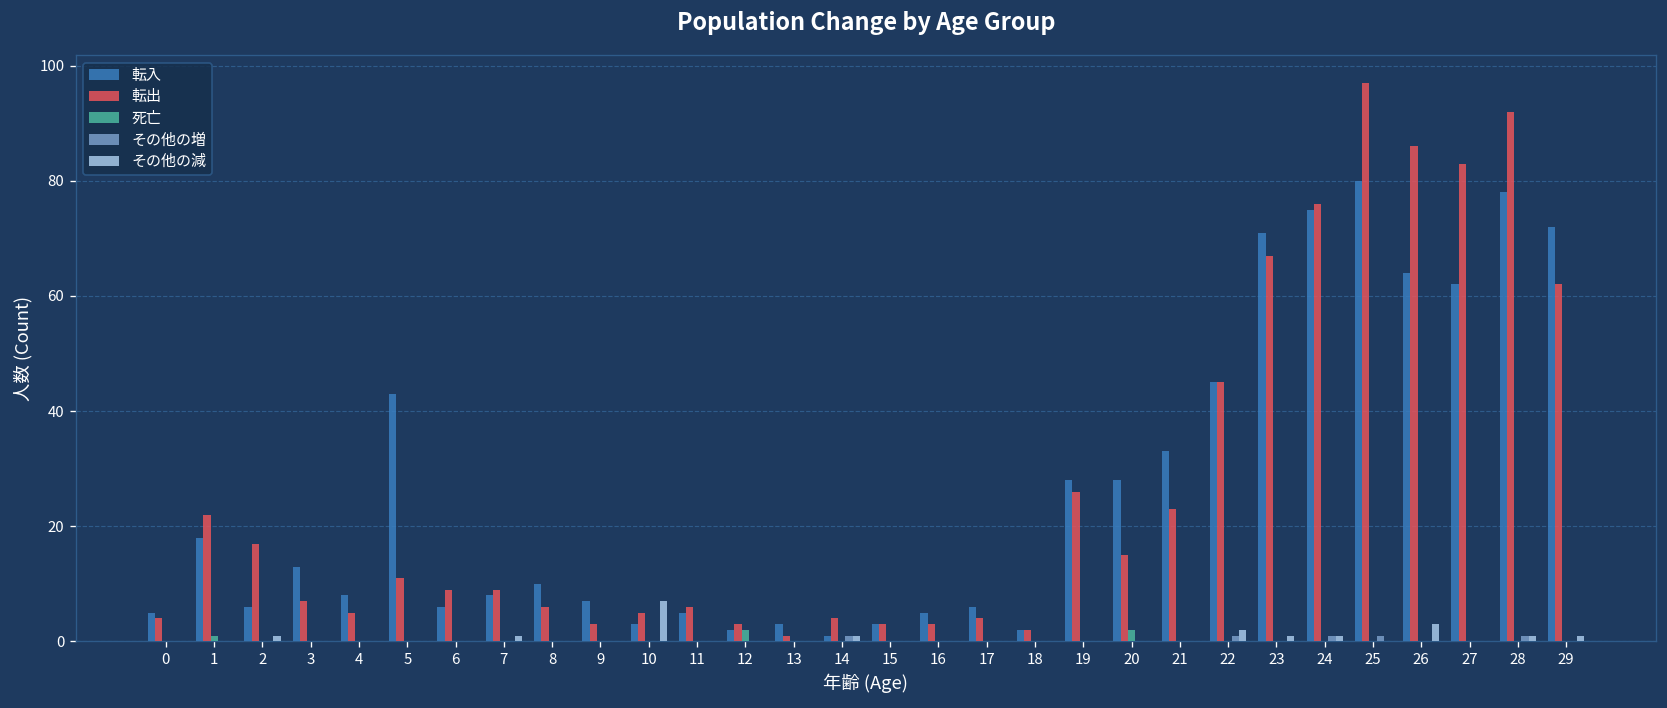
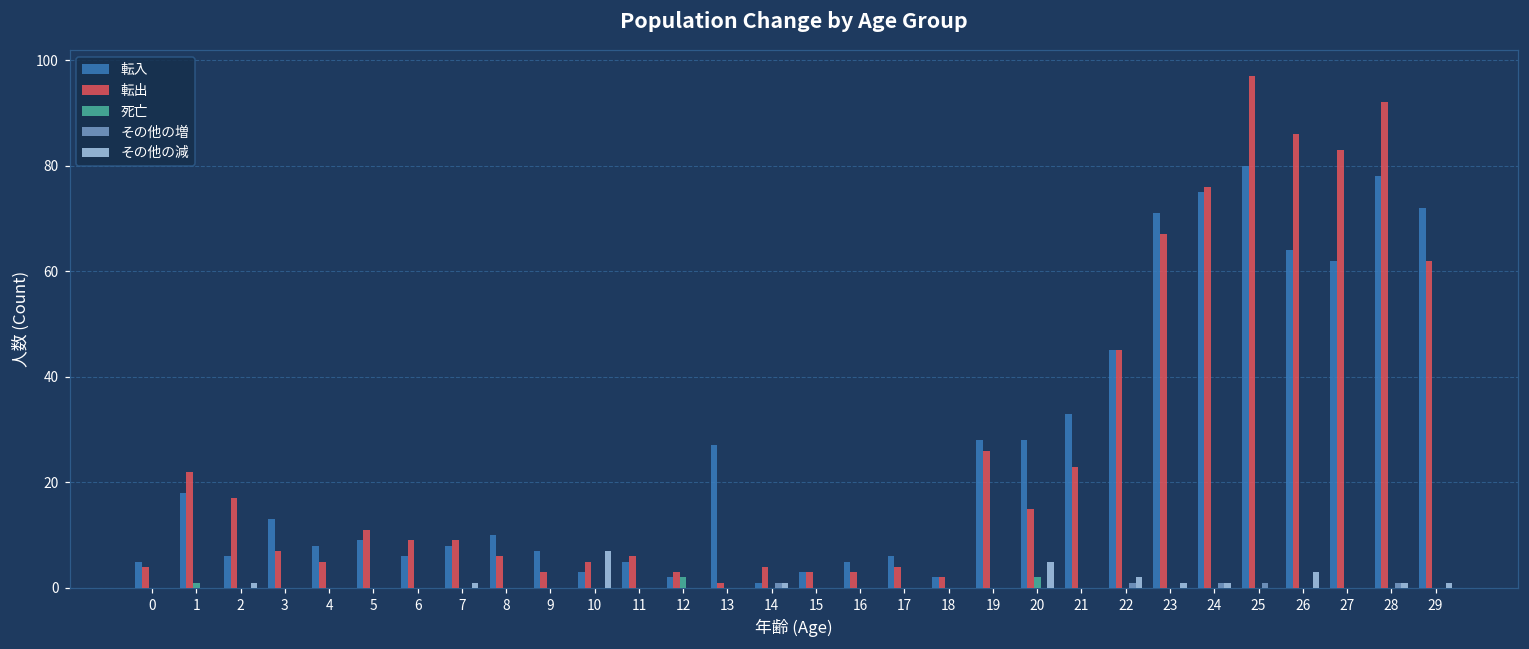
  {
    "転入": {
      "0": 5,
      "1": 18,
      "2": 6,
      "3": 13,
      "4": 8,
-     "5": 43,
+     "5": 9,
      "6": 6,
      "7": 8,
      "8": 10,
      "9": 7,
      "10": 3,
      "11": 5,
      "12": 2,
-     "13": 3,
+     "13": 27,
      "14": 1,
      "15": 3,
      "16": 5,
      "17": 6,
      "18": 2,
      "19": 28,
      "20": 28,
      "21": 33,
      "22": 45,
      "23": 71,
      "24": 75,
      "25": 80,
      "26": 64,
      "27": 62,
      "28": 78,
      "29": 72
    },
    "転出": {
      "0": 4,
      "1": 22,
      "2": 17,
      "3": 7,
      "4": 5,
      "5": 11,
      "6": 9,
      "7": 9,
      "8": 6,
      "9": 3,
      "10": 5,
      "11": 6,
      "12": 3,
      "13": 1,
      "14": 4,
      "15": 3,
      "16": 3,
      "17": 4,
      "18": 2,
      "19": 26,
      "20": 15,
      "21": 23,
      "22": 45,
      "23": 67,
      "24": 76,
      "25": 97,
      "26": 86,
      "27": 83,
      "28": 92,
      "29": 62
    },
    "死亡": {
      "0": 0,
      "1": 1,
      "2": 0,
      "3": 0,
      "4": 0,
      "5": 0,
      "6": 0,
      "7": 0,
      "8": 0,
      "9": 0,
      "10": 0,
      "11": 0,
      "12": 2,
      "13": 0,
      "14": 0,
      "15": 0,
      "16": 0,
      "17": 0,
      "18": 0,
      "19": 0,
      "20": 2,
      "21": 0,
      "22": 0,
      "23": 0,
      "24": 0,
      "25": 0,
      "26": 0,
      "27": 0,
      "28": 0,
      "29": 0
    },
    "その他の増": {
      "0": 0,
      "1": 0,
      "2": 0,
      "3": 0,
      "4": 0,
      "5": 0,
      "6": 0,
      "7": 0,
      "8": 0,
      "9": 0,
      "10": 0,
      "11": 0,
      "12": 0,
      "13": 0,
      "14": 1,
      "15": 0,
      "16": 0,
      "17": 0,
      "18": 0,
      "19": 0,
      "20": 0,
      "21": 0,
      "22": 1,
      "23": 0,
      "24": 1,
      "25": 1,
      "26": 0,
      "27": 0,
      "28": 1,
      "29": 0
    },
    "その他の減": {
      "0": 0,
      "1": 0,
      "2": 1,
      "3": 0,
      "4": 0,
      "5": 0,
      "6": 0,
      "7": 1,
      "8": 0,
      "9": 0,
      "10": 7,
      "11": 0,
      "12": 0,
      "13": 0,
      "14": 1,
      "15": 0,
      "16": 0,
      "17": 0,
      "18": 0,
      "19": 0,
-     "20": 0,
+     "20": 5,
      "21": 0,
      "22": 2,
      "23": 1,
      "24": 1,
      "25": 0,
      "26": 3,
      "27": 0,
      "28": 1,
      "29": 1
    }
  }
